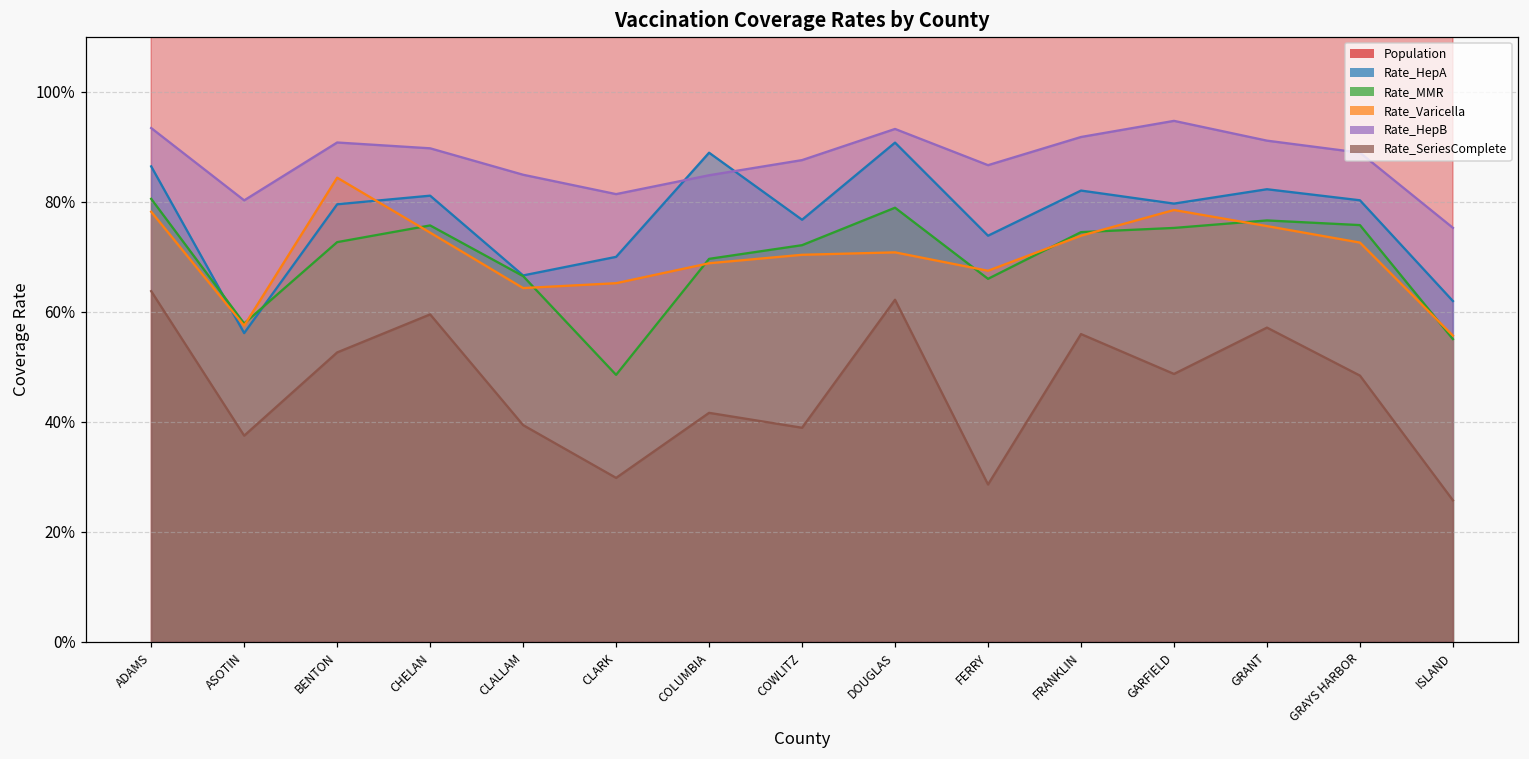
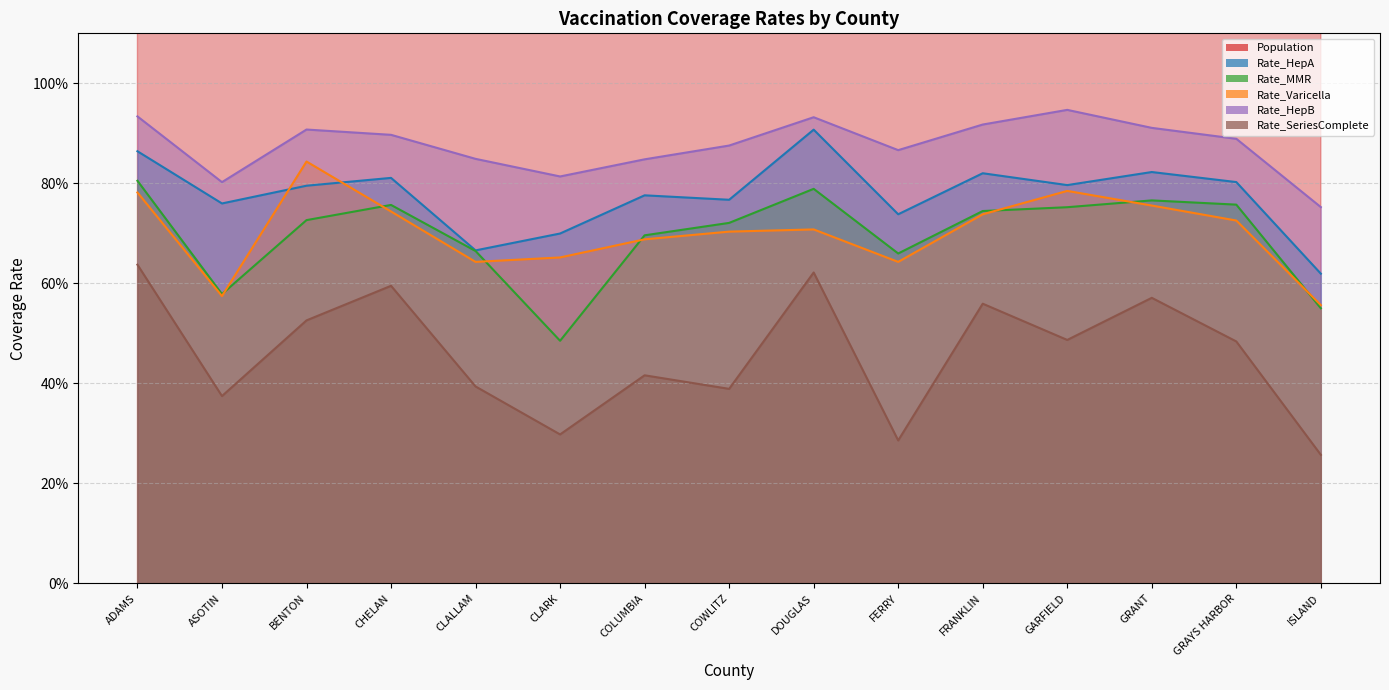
  {
    "Rate_HepA": {
      "ADAMS": "86%",
-     "ASOTIN": "56%",
+     "ASOTIN": "76%",
      "BENTON": "80%",
      "CHELAN": "81%",
      "CLARK": "70%",
-     "COLUMBIA": "89%",
+     "COLUMBIA": "78%",
      "COWLITZ": "77%",
      "DOUGLAS": "91%",
      "FERRY": "74%",
      "FRANKLIN": "82%",
      "GARFIELD": "80%",
      "GRANT": "82%",
      "GRAYS HARBOR": "80%",
      "ISLAND": "62%"
    },
    "Rate_MMR": {
      "ADAMS": "81%",
      "BENTON": "73%",
      "CHELAN": "76%",
      "CLARK": "49%",
      "COLUMBIA": "70%",
      "COWLITZ": "72%",
      "DOUGLAS": "79%",
      "FERRY": "66%",
      "FRANKLIN": "74%",
      "GARFIELD": "75%",
      "GRANT": "77%",
      "GRAYS HARBOR": "76%",
      "ISLAND": "55%"
    },
    "Rate_Varicella": {
      "ADAMS": "78%",
      "BENTON": "84%",
      "CHELAN": "74%",
      "CLALLAM": "64%",
      "CLARK": "65%",
      "COLUMBIA": "69%",
      "COWLITZ": "70%",
      "DOUGLAS": "71%",
-     "FERRY": "67%",
+     "FERRY": "64%",
      "FRANKLIN": "74%",
      "GARFIELD": "78%",
      "GRANT": "76%",
      "GRAYS HARBOR": "73%",
      "ISLAND": "56%"
    },
    "Rate_HepB": {
      "ADAMS": "93%",
      "ASOTIN": "80%",
      "BENTON": "91%",
      "CHELAN": "90%",
      "CLALLAM": "85%",
      "CLARK": "81%",
      "COLUMBIA": "85%",
      "COWLITZ": "88%",
      "DOUGLAS": "93%",
      "FERRY": "87%",
      "FRANKLIN": "92%",
      "GARFIELD": "95%",
      "GRANT": "91%",
      "GRAYS HARBOR": "89%",
      "ISLAND": "75%"
    }
  }
